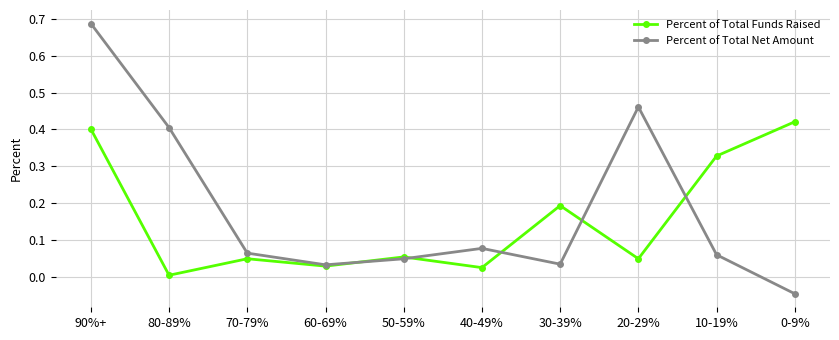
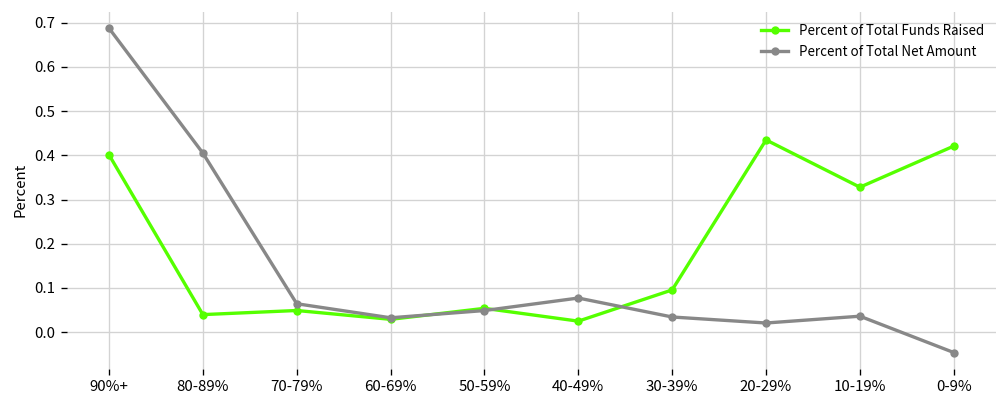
  {
    "Percent of Total Funds Raised": {
      "90%+": 0.40,
-     "80-89%": 0.00,
+     "80-89%": 0.04,
      "70-79%": 0.05,
      "40-49%": 0.02,
-     "30-39%": 0.19,
-     "20-29%": 0.05,
+     "30-39%": 0.10,
+     "20-29%": 0.43,
      "10-19%": 0.33,
      "0-9%": 0.42
    },
    "Percent of Total Net Amount": {
      "90%+": 0.69,
      "80-89%": 0.41,
      "70-79%": 0.06,
      "40-49%": 0.08,
      "30-39%": 0.03,
-     "20-29%": 0.46,
-     "10-19%": 0.06,
+     "20-29%": 0.02,
+     "10-19%": 0.04,
      "0-9%": -0.05
    }
  }
